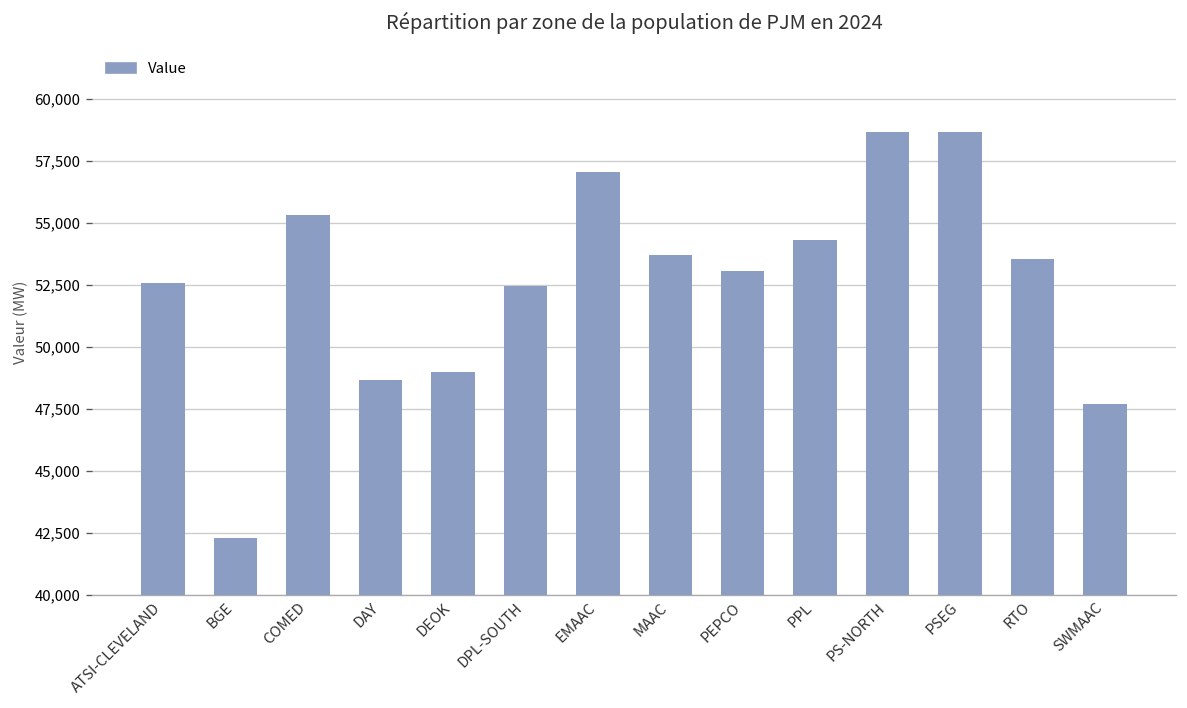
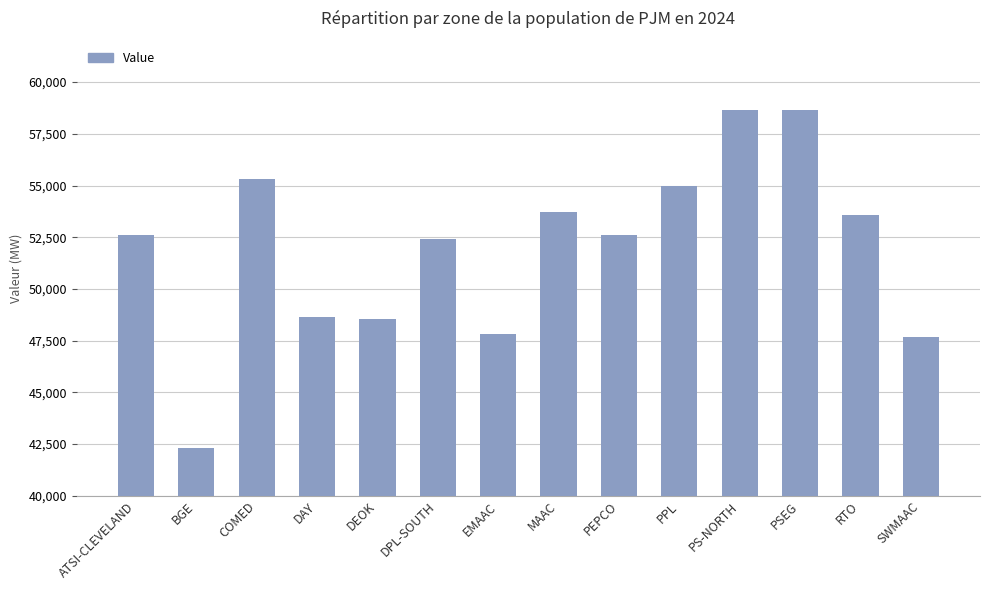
  {
    "ATSI-CLEVELAND": "52,600",
    "BGE": "42,300",
    "COMED": "55,300",
    "DAY": "48,600",
-   "DEOK": "49,000",
+   "DEOK": "48,600",
    "DPL-SOUTH": "52,400",
-   "EMAAC": "57,100",
+   "EMAAC": "47,800",
    "MAAC": "53,700",
-   "PEPCO": "53,000",
-   "PPL": "54,300",
+   "PEPCO": "52,600",
+   "PPL": "55,000",
    "PS-NORTH": "58,700",
    "PSEG": "58,700",
    "RTO": "53,600",
    "SWMAAC": "47,700"
  }
